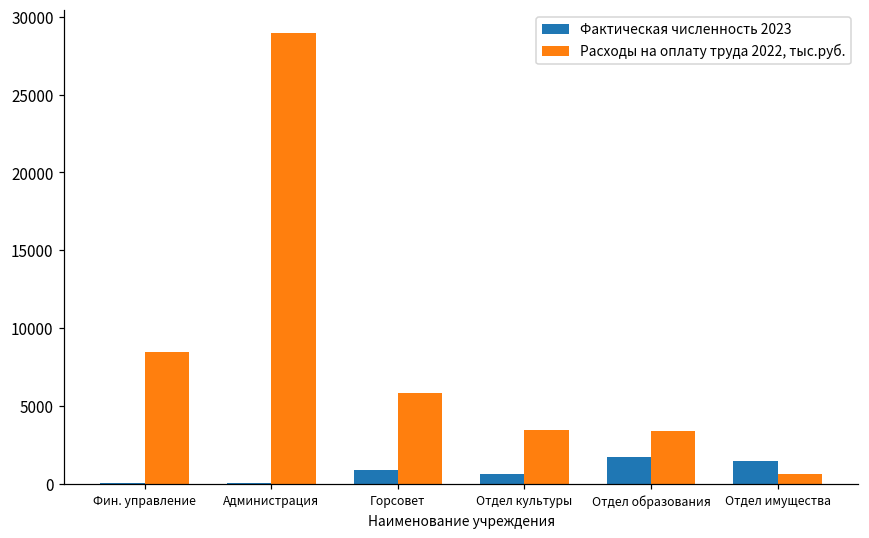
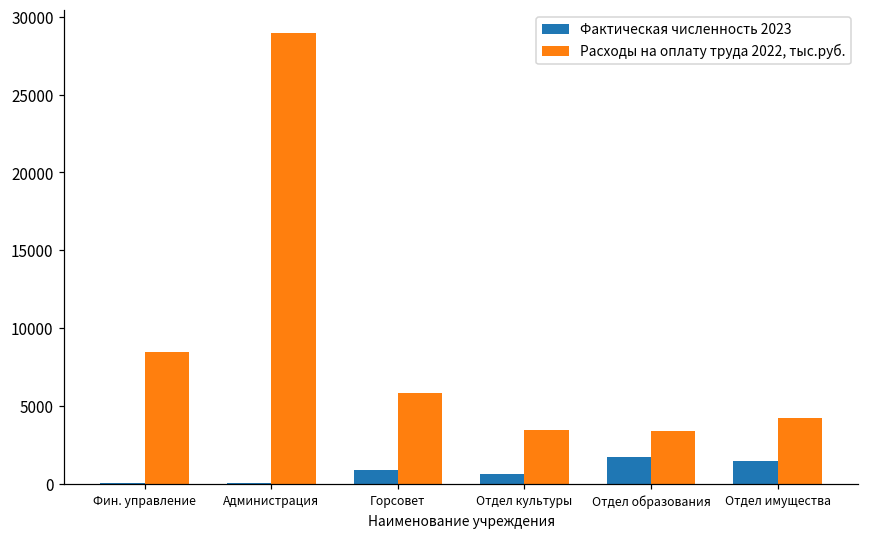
  {
    "Фактическая численность 2023": {
      "Горсовет": 900,
      "Отдел культуры": 600,
      "Отдел образования": 1700,
      "Отдел имущества": 1500
    },
    "Расходы на оплату труда 2022, тыс.руб.": {
      "Фин. управление": 8400,
      "Администрация": 29000,
      "Горсовет": 5800,
      "Отдел культуры": 3500,
      "Отдел образования": 3400,
-     "Отдел имущества": 600
+     "Отдел имущества": 4200
    }
  }
